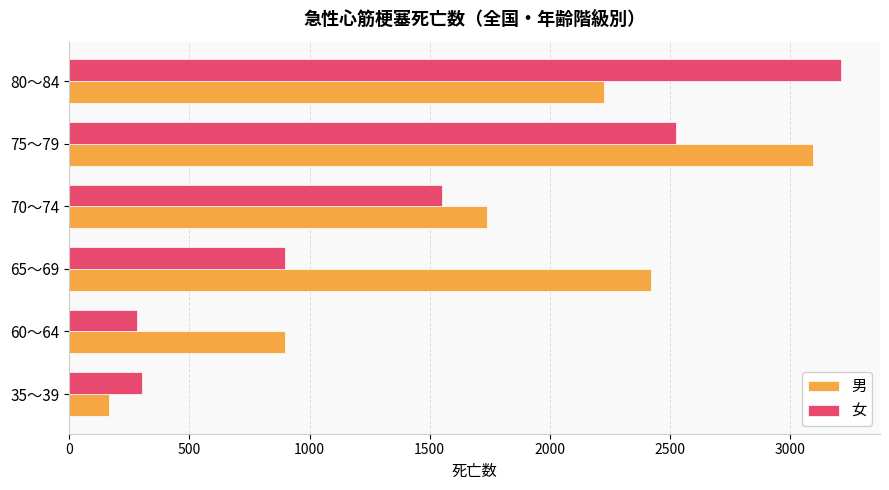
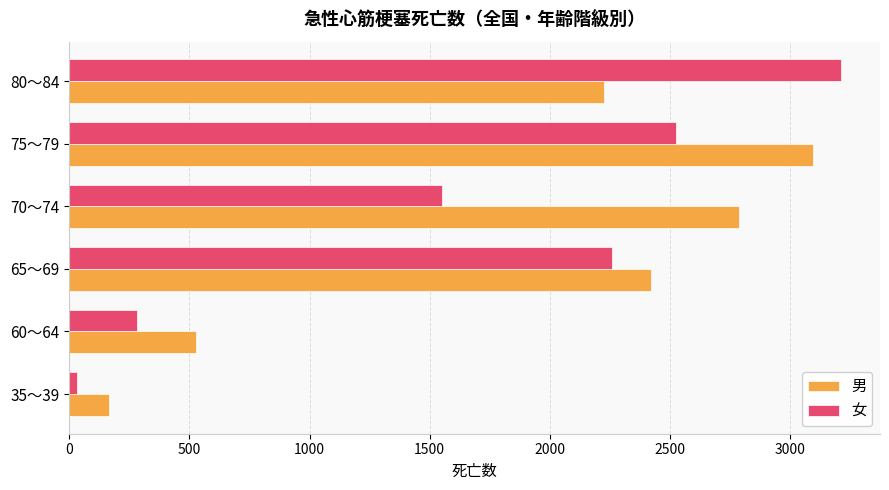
  {
    "男": {
      "80～84": 2230,
      "75～79": 3090,
-     "70～74": 1740,
+     "70～74": 2790,
      "65～69": 2420,
-     "60～64": 900,
+     "60～64": 530,
      "35～39": 170
    },
    "女": {
      "80～84": 3210,
      "75～79": 2520,
      "70～74": 1550,
-     "65～69": 900,
+     "65～69": 2260,
      "60～64": 280,
-     "35～39": 300
+     "35～39": 30
    }
  }
